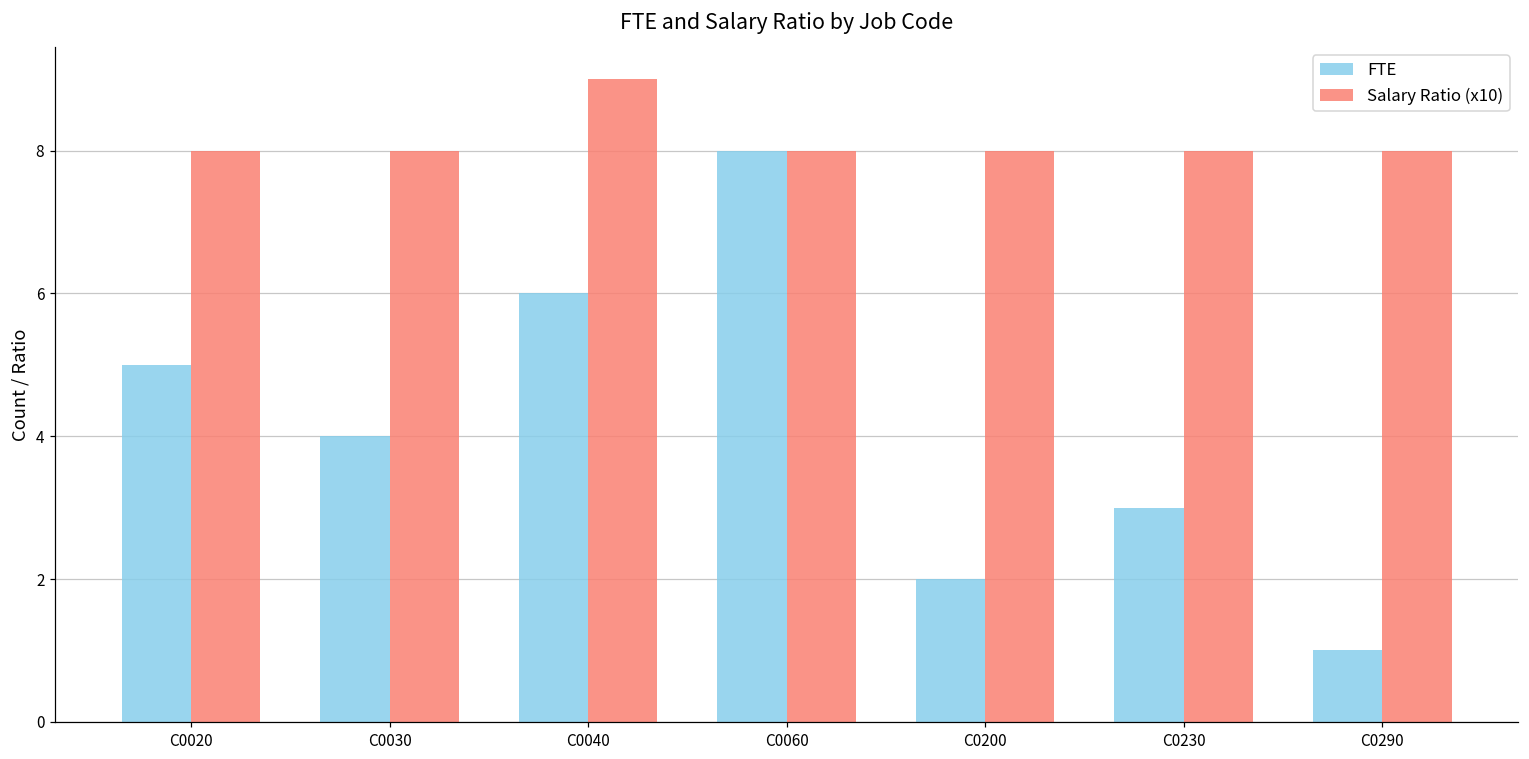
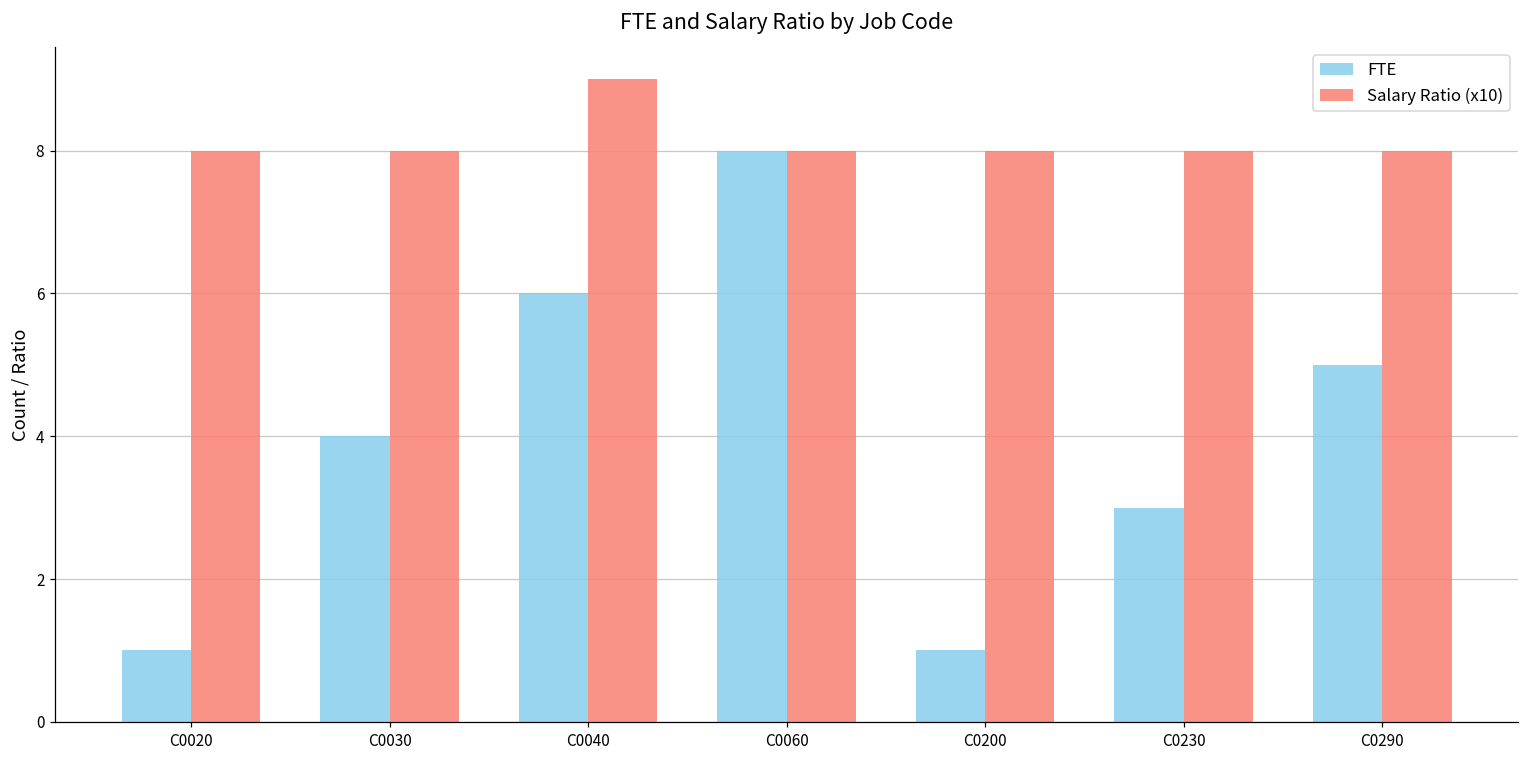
  {
    "FTE": {
-     "C0020": 5,
+     "C0020": 1,
      "C0030": 4,
      "C0040": 6,
      "C0060": 8,
-     "C0200": 2,
+     "C0200": 1,
      "C0230": 3,
-     "C0290": 1
+     "C0290": 5
    },
    "Salary Ratio (x10)": {
      "C0020": 8,
      "C0030": 8,
      "C0040": 9,
      "C0060": 8,
      "C0200": 8,
      "C0230": 8,
      "C0290": 8
    }
  }
